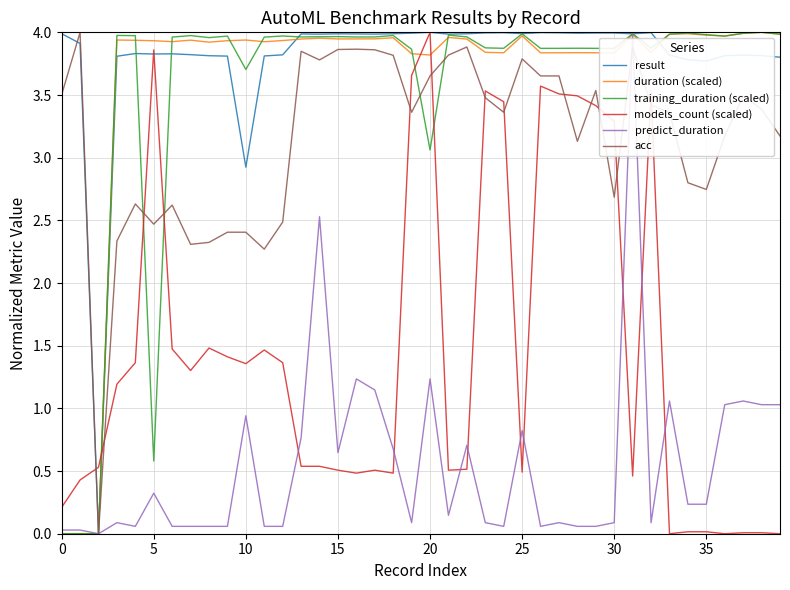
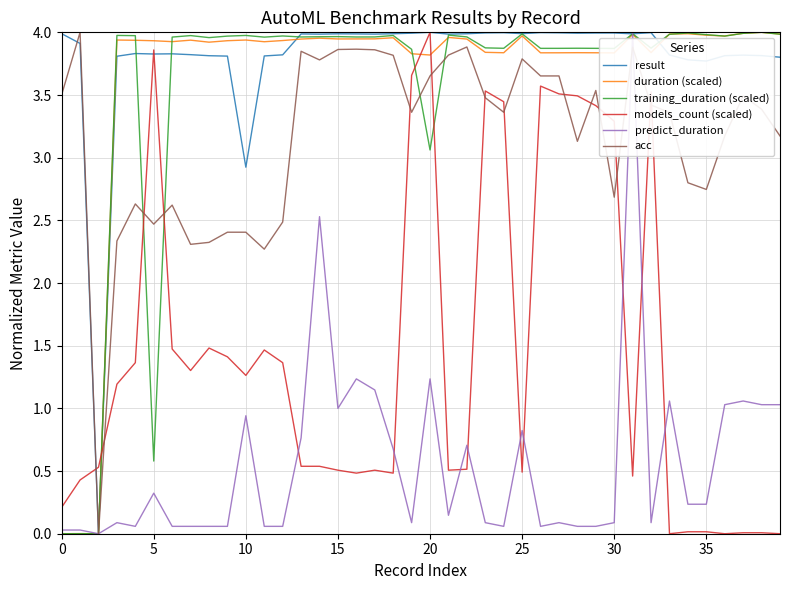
  {
    "result": {
      "0": 3.99,
      "5": 3.83,
      "10": 2.92,
      "15": 3.99,
      "30": 3.99
    },
    "duration (scaled)": {
      "5": 3.93,
      "10": 3.94,
      "20": 3.82
    },
    "training_duration (scaled)": {
      "5": 0.58,
-     "10": 3.70,
+     "10": 3.98,
      "20": 3.06
    },
    "models_count (scaled)": {
      "0": 0.21,
      "5": 3.86,
-     "10": 1.36,
+     "10": 1.26,
      "15": 0.51,
      "25": 0.49,
      "35": 0.02
    },
    "predict_duration": {
      "0": 0.03,
      "5": 0.32,
      "10": 0.94,
-     "15": 0.65,
+     "15": 1.00,
      "20": 1.24,
      "25": 0.82,
      "30": 0.09,
      "35": 0.24
    },
    "acc": {
      "0": 3.50,
      "5": 2.47,
      "10": 2.41,
      "15": 3.86,
      "20": 3.65,
      "25": 3.79,
      "30": 2.68,
      "35": 2.75
    }
  }
